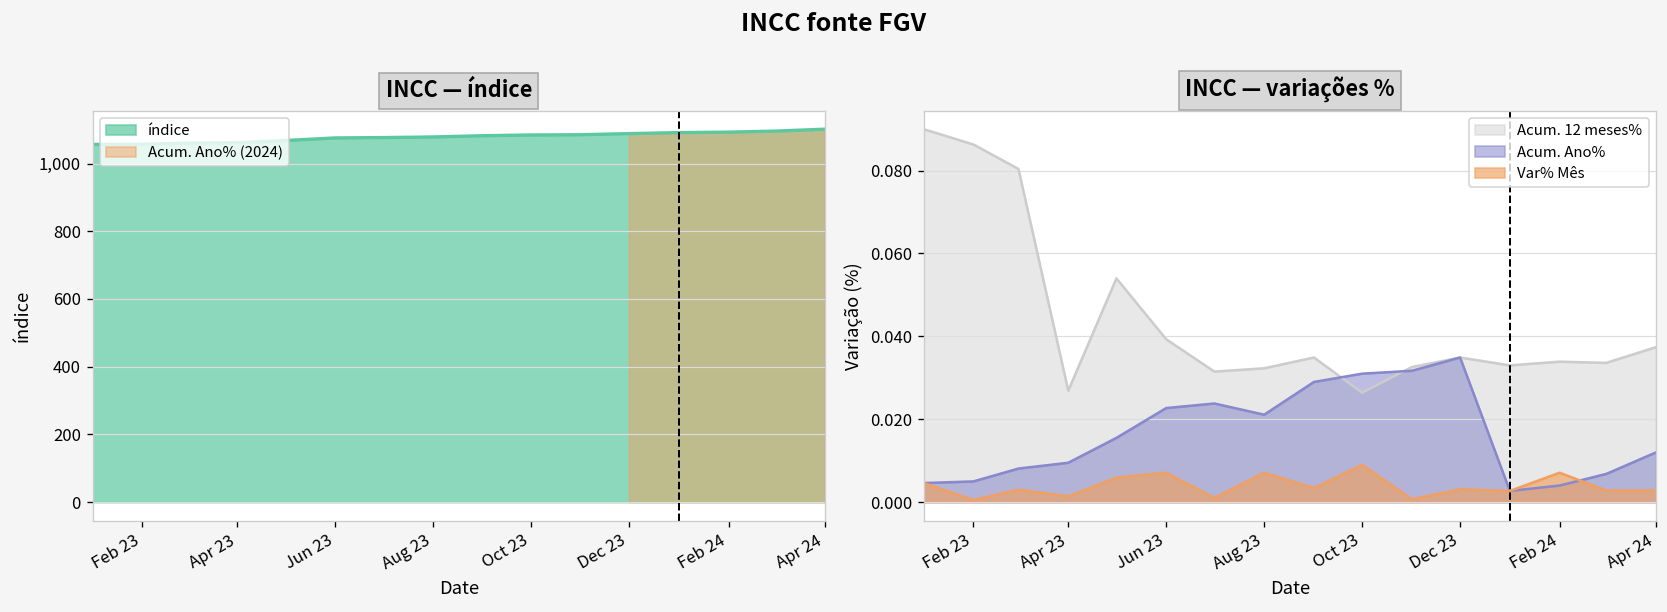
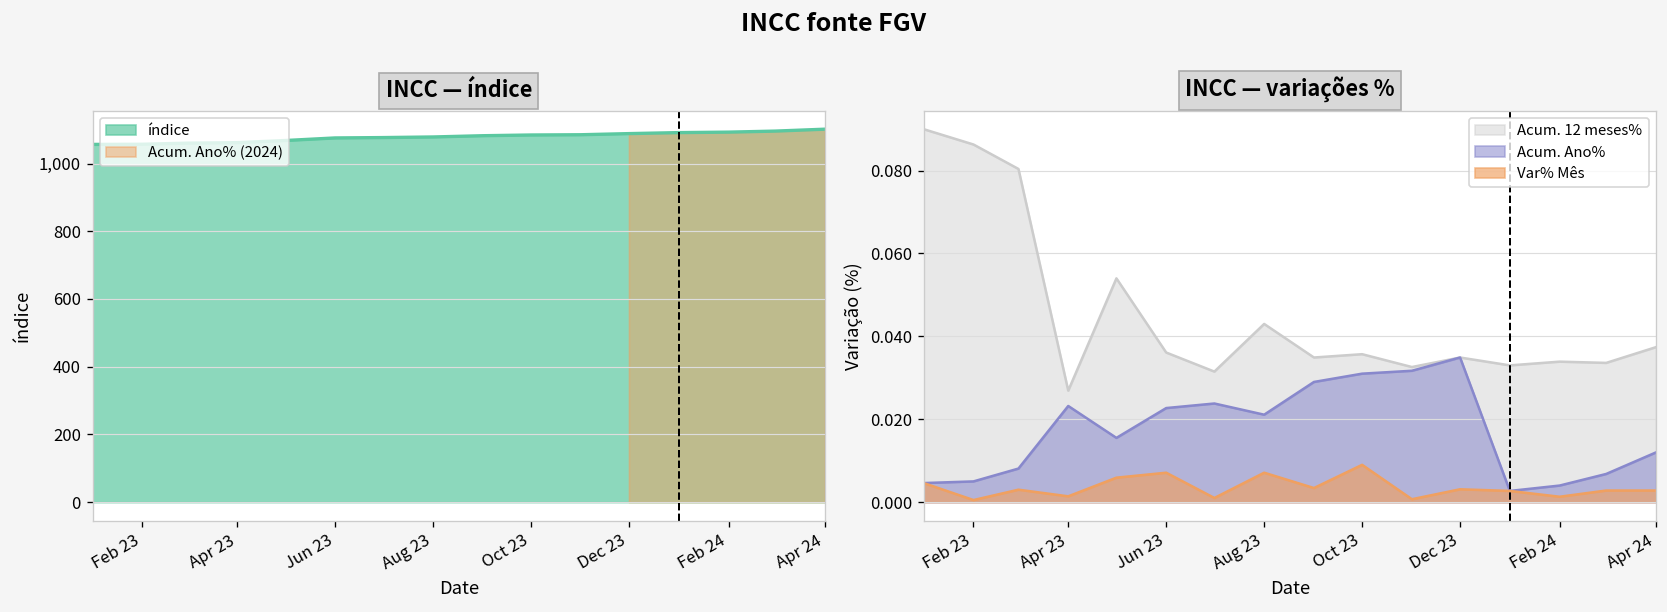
  {
    "INCC — índice": {
      "índice": {
        "Jun 23": "1,080",
        "Aug 23": "1,080",
        "Oct 23": "1,080"
      }
    },
    "INCC — variações %": {
      "Acum. 12 meses%": {
        "Feb 23": "0.086",
        "Apr 23": "0.027",
-       "Jun 23": "0.039",
-       "Aug 23": "0.032",
-       "Oct 23": "0.026",
+       "Jun 23": "0.036",
+       "Aug 23": "0.043",
+       "Oct 23": "0.036",
        "Feb 24": "0.034",
        "Apr 24": "0.037"
      },
      "Acum. Ano%": {
        "Feb 23": "0.005",
-       "Apr 23": "0.010",
+       "Apr 23": "0.023",
        "Jun 23": "0.023",
        "Aug 23": "0.021",
        "Oct 23": "0.031",
        "Feb 24": "0.004",
        "Apr 24": "0.012"
      },
      "Var% Mês": {
        "Feb 23": "0.001",
        "Apr 23": "0.001",
        "Jun 23": "0.007",
        "Aug 23": "0.007",
        "Oct 23": "0.009",
        "Dec 23": "0.003",
-       "Feb 24": "0.007",
+       "Feb 24": "0.001",
        "Apr 24": "0.003"
      }
    }
  }
